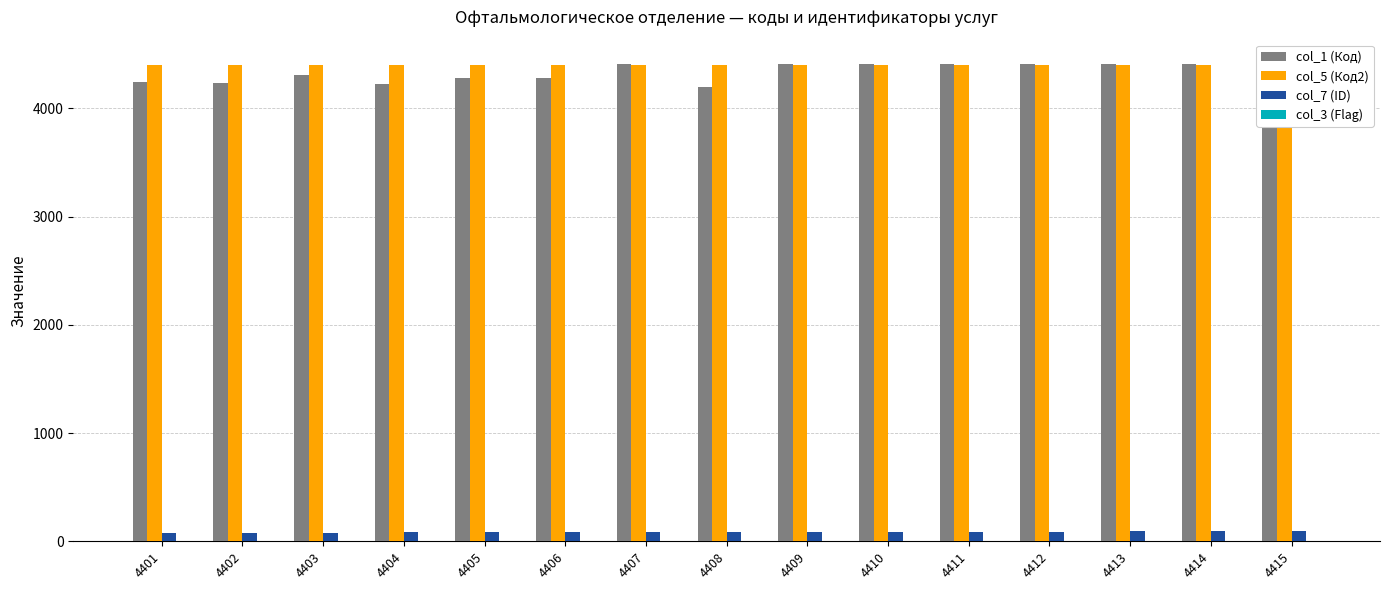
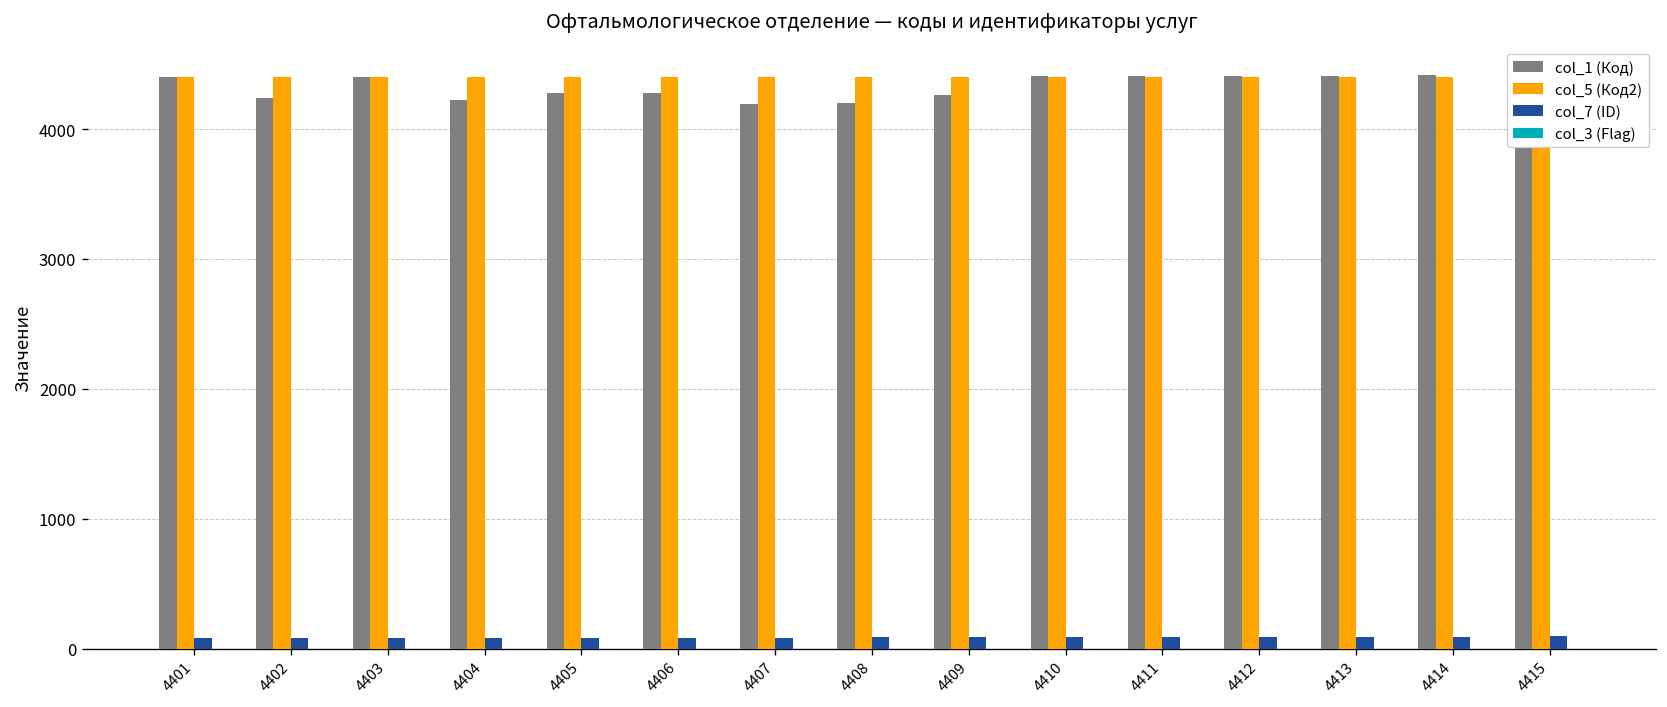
  {
    "col_1 (Код)": {
-     "4401": 4240,
+     "4401": 4400,
      "4402": 4240,
-     "4403": 4310,
+     "4403": 4400,
      "4404": 4220,
      "4405": 4280,
      "4406": 4280,
-     "4407": 4410,
+     "4407": 4200,
      "4408": 4200,
-     "4409": 4410,
+     "4409": 4270,
      "4410": 4410,
      "4411": 4410,
      "4412": 4410,
      "4413": 4410,
      "4414": 4410
    },
    "col_5 (Код2)": {
      "4401": 4400,
      "4402": 4400,
      "4403": 4400,
      "4404": 4400,
      "4405": 4400,
      "4406": 4400,
      "4407": 4400,
      "4408": 4400,
      "4409": 4400,
      "4410": 4400,
      "4411": 4400,
      "4412": 4400,
      "4413": 4400,
      "4414": 4400
    },
    "col_7 (ID)": {
      "4401": 80,
      "4402": 80,
      "4403": 80,
      "4404": 80,
      "4405": 80,
      "4406": 80,
      "4407": 90,
      "4408": 90,
      "4409": 90,
      "4410": 90,
      "4411": 90,
      "4412": 90,
      "4413": 90,
      "4414": 90,
      "4415": 90
    },
    "col_3 (Flag)": {
      "4401": 0,
      "4402": 0,
      "4403": 0,
      "4404": 0,
      "4405": 0,
      "4406": 0,
      "4407": 0,
      "4408": 0,
      "4409": 0,
      "4410": 0,
      "4411": 0,
      "4412": 0,
      "4413": 0,
      "4414": 0,
      "4415": 0
    }
  }
